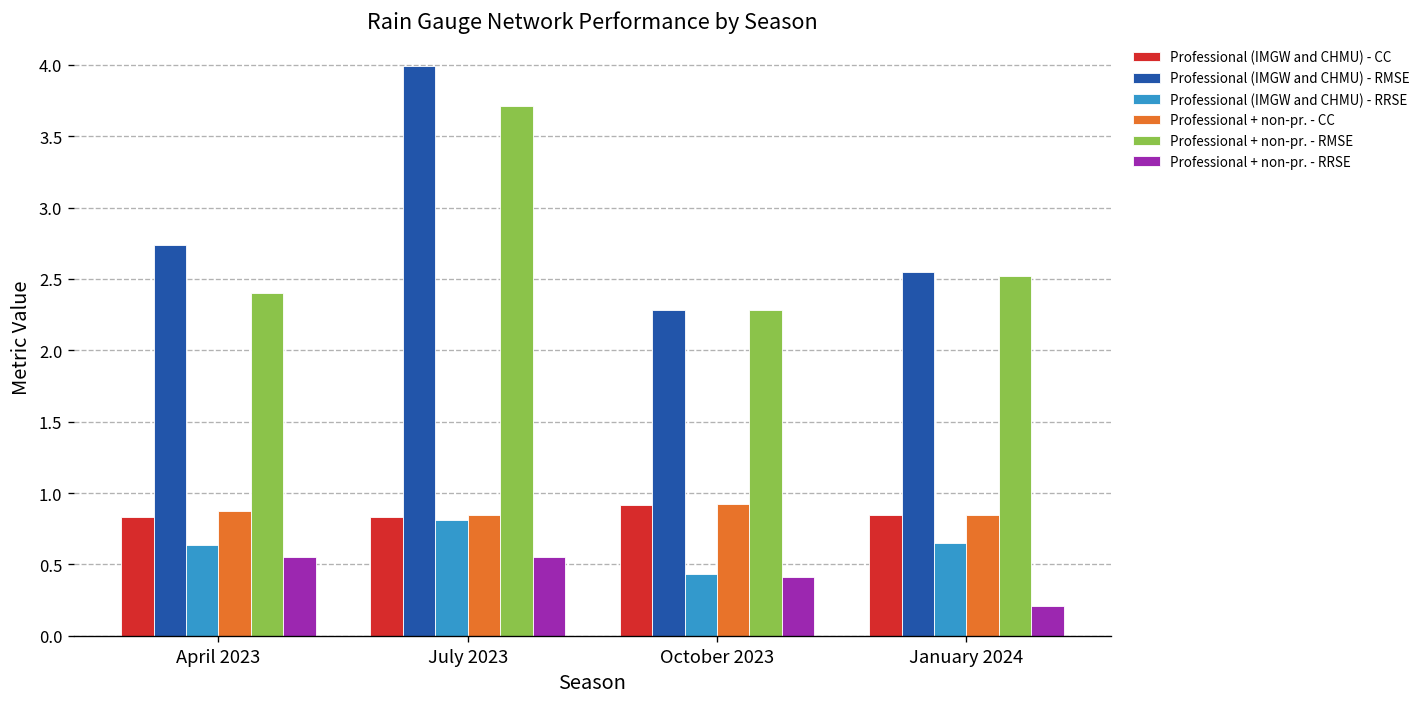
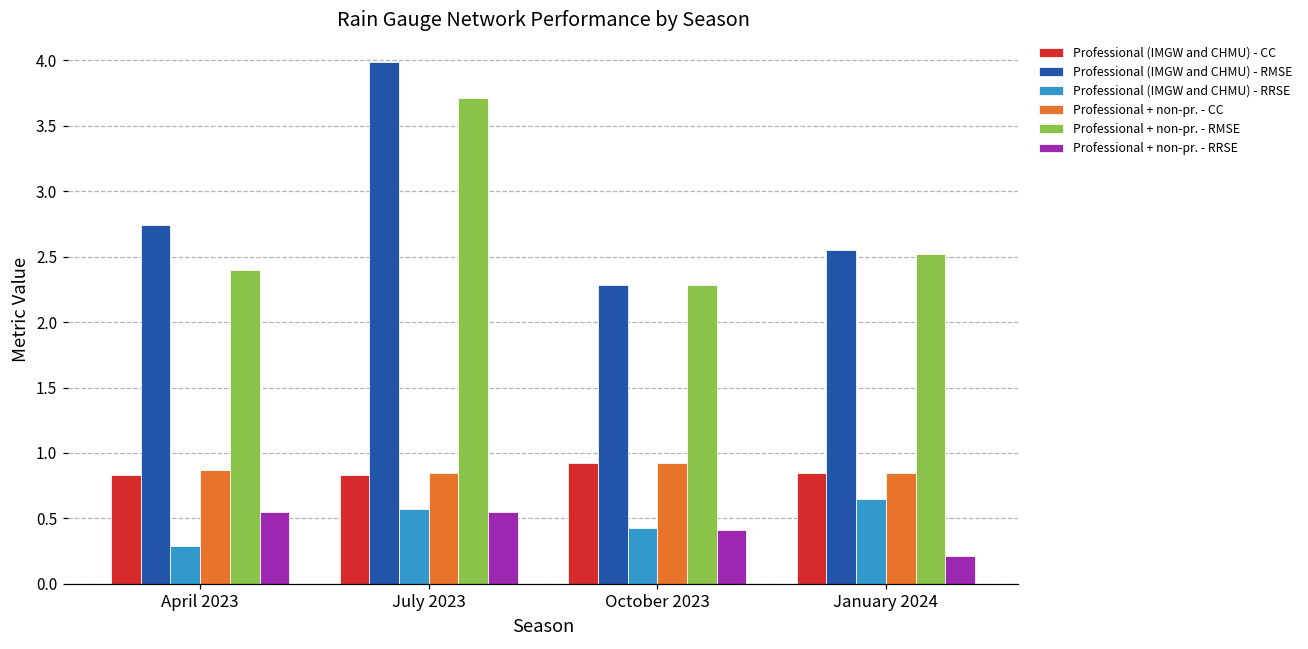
  {
    "Professional (IMGW and CHMU) - CC": {
      "April 2023": 0.83,
      "July 2023": 0.84,
      "October 2023": 0.92,
      "January 2024": 0.84
    },
    "Professional (IMGW and CHMU) - RMSE": {
      "April 2023": 2.74,
      "July 2023": 3.99,
      "October 2023": 2.28,
      "January 2024": 2.55
    },
    "Professional (IMGW and CHMU) - RRSE": {
-     "April 2023": 0.64,
-     "July 2023": 0.81,
+     "April 2023": 0.29,
+     "July 2023": 0.57,
      "October 2023": 0.43,
      "January 2024": 0.65
    },
    "Professional + non-pr. - CC": {
      "April 2023": 0.87,
      "July 2023": 0.85,
      "October 2023": 0.92,
      "January 2024": 0.85
    },
    "Professional + non-pr. - RMSE": {
      "April 2023": 2.40,
      "July 2023": 3.71,
      "October 2023": 2.28,
      "January 2024": 2.52
    },
    "Professional + non-pr. - RRSE": {
      "April 2023": 0.55,
      "July 2023": 0.55,
      "October 2023": 0.41,
      "January 2024": 0.21
    }
  }
